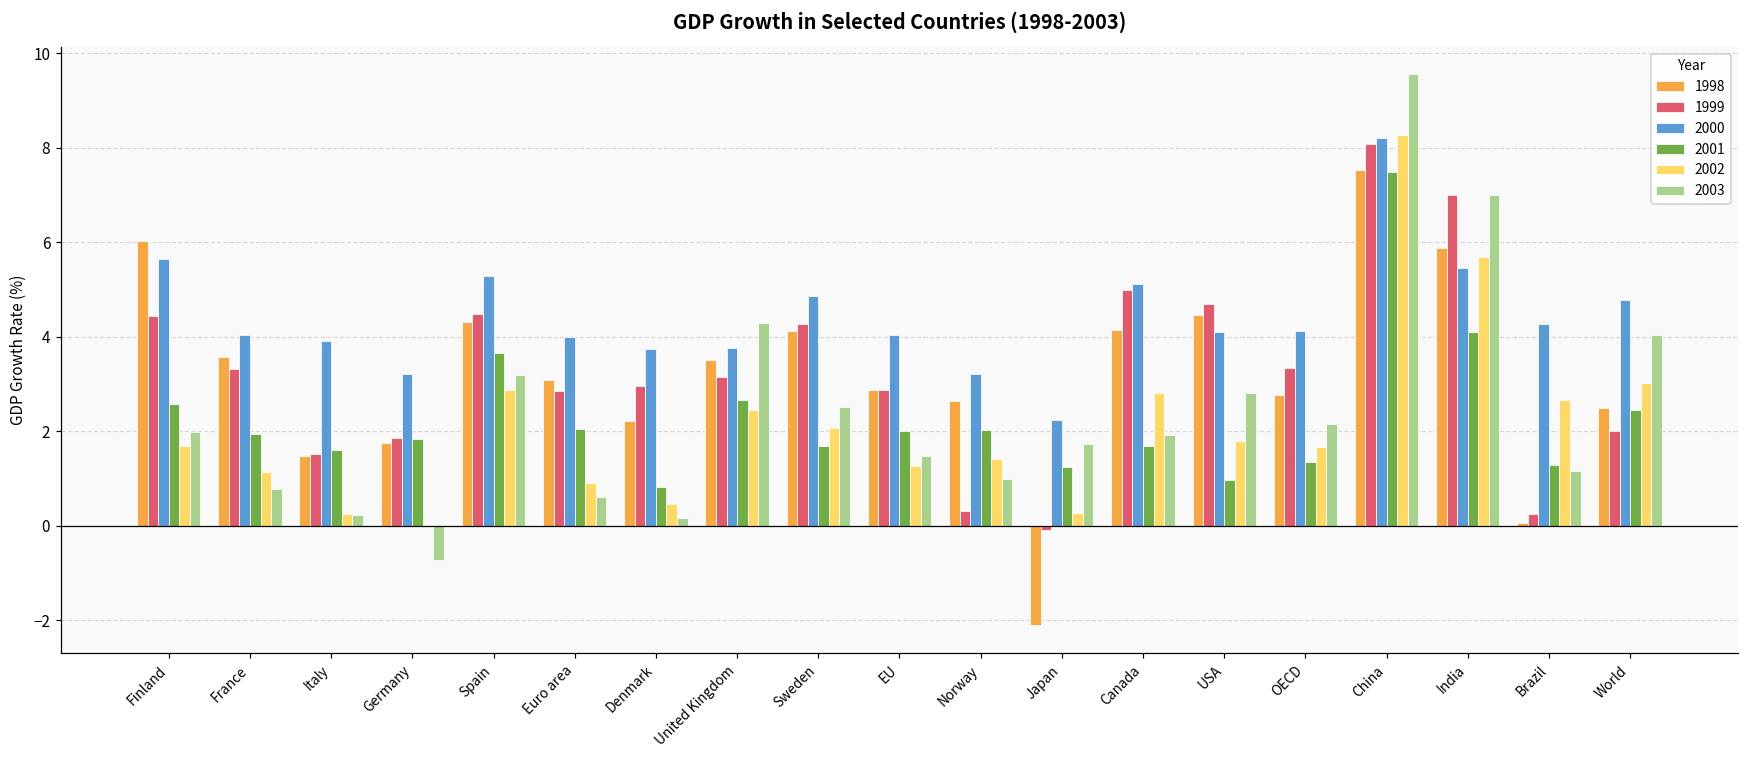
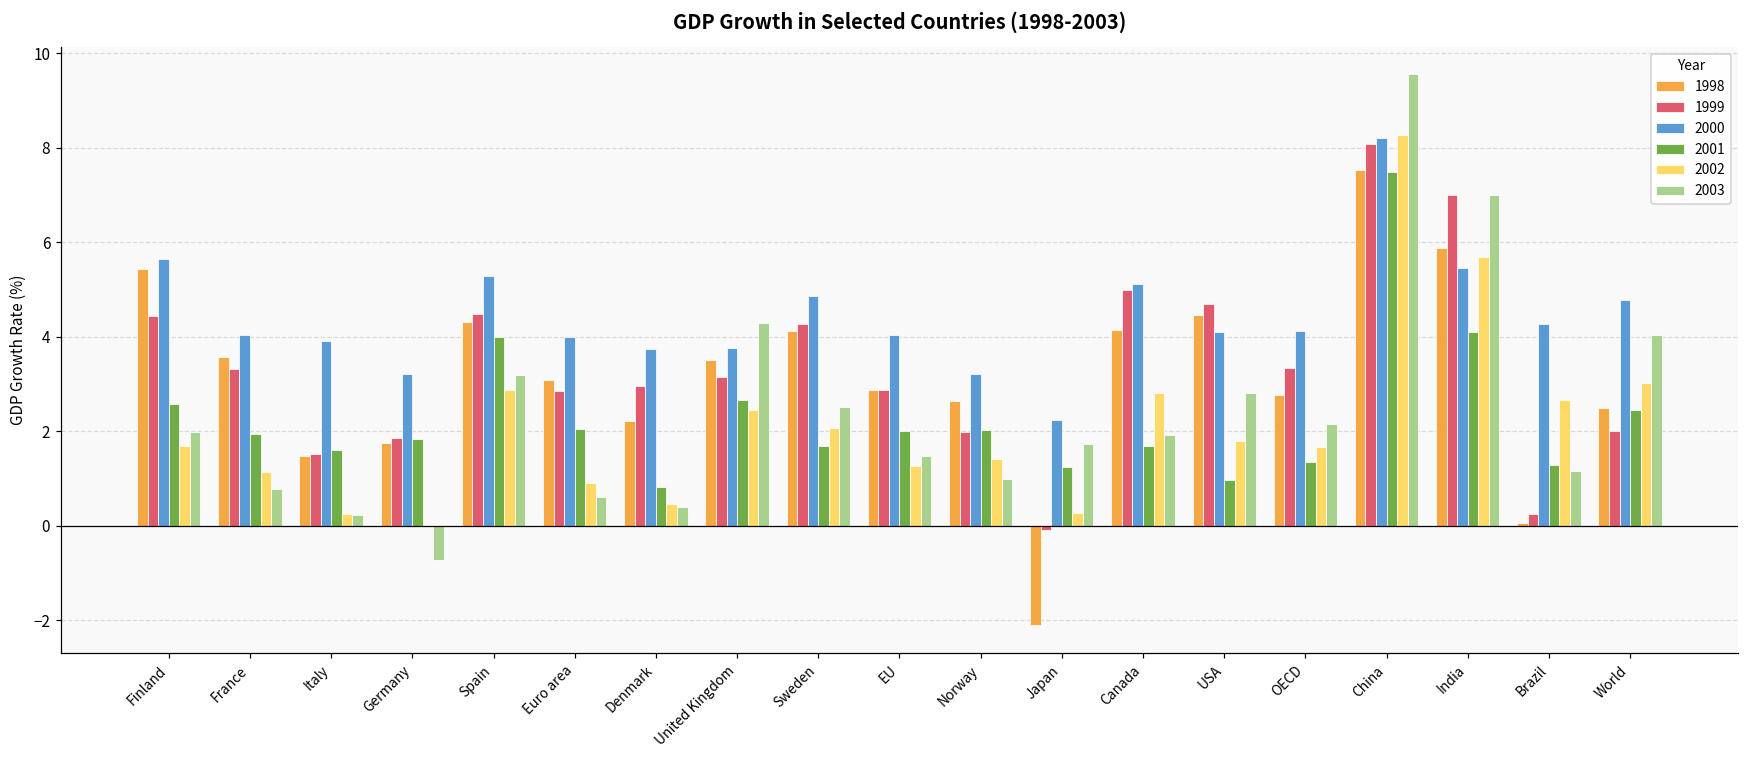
  {
    "1998": {
-     "Finland": 6.0,
+     "Finland": 5.4,
      "France": 3.6,
      "Italy": 1.5,
      "Germany": 1.7,
      "Spain": 4.3,
      "Euro area": 3.1,
      "Denmark": 2.2,
      "United Kingdom": 3.5,
      "Sweden": 4.1,
      "EU": 2.9,
      "Norway": 2.7,
      "Japan": -2.1,
      "Canada": 4.1,
      "USA": 4.4,
      "OECD": 2.8,
      "China": 7.5,
      "India": 5.9,
      "World": 2.5
    },
    "1999": {
      "Finland": 4.4,
      "France": 3.3,
      "Italy": 1.5,
      "Germany": 1.9,
      "Spain": 4.5,
      "Euro area": 2.9,
      "Denmark": 2.9,
      "United Kingdom": 3.2,
      "Sweden": 4.3,
      "EU": 2.9,
-     "Norway": 0.3,
+     "Norway": 2.0,
      "Japan": -0.1,
      "Canada": 5.0,
      "USA": 4.7,
      "OECD": 3.3,
      "China": 8.1,
      "India": 7.0,
      "Brazil": 0.3,
      "World": 2.0
    },
    "2000": {
      "Finland": 5.6,
      "France": 4.0,
      "Italy": 3.9,
      "Germany": 3.2,
      "Spain": 5.3,
      "Euro area": 4.0,
      "Denmark": 3.7,
      "United Kingdom": 3.8,
      "Sweden": 4.9,
      "EU": 4.0,
      "Norway": 3.2,
      "Japan": 2.2,
      "Canada": 5.1,
      "USA": 4.1,
      "OECD": 4.1,
      "China": 8.2,
      "India": 5.5,
      "Brazil": 4.3,
      "World": 4.8
    },
    "2001": {
      "Finland": 2.6,
      "France": 1.9,
      "Italy": 1.6,
      "Germany": 1.8,
-     "Spain": 3.7,
+     "Spain": 4.0,
      "Euro area": 2.1,
      "Denmark": 0.8,
      "United Kingdom": 2.7,
      "Sweden": 1.7,
      "EU": 2.0,
      "Norway": 2.0,
      "Japan": 1.2,
      "Canada": 1.7,
      "USA": 1.0,
      "OECD": 1.4,
      "China": 7.5,
      "India": 4.1,
      "Brazil": 1.3,
      "World": 2.5
    },
    "2002": {
      "Finland": 1.7,
      "France": 1.1,
      "Italy": 0.3,
      "Spain": 2.9,
      "Euro area": 0.9,
      "Denmark": 0.5,
      "United Kingdom": 2.5,
      "Sweden": 2.1,
      "EU": 1.3,
      "Norway": 1.4,
      "Japan": 0.3,
      "Canada": 2.8,
      "USA": 1.8,
      "OECD": 1.7,
      "China": 8.3,
      "India": 5.7,
      "Brazil": 2.7,
      "World": 3.0
    },
    "2003": {
      "Finland": 2.0,
      "France": 0.8,
      "Italy": 0.2,
      "Germany": -0.7,
      "Spain": 3.2,
      "Euro area": 0.6,
-     "Denmark": 0.2,
+     "Denmark": 0.4,
      "United Kingdom": 4.3,
      "Sweden": 2.5,
      "EU": 1.5,
      "Norway": 1.0,
      "Japan": 1.7,
      "Canada": 1.9,
      "USA": 2.8,
      "OECD": 2.1,
      "China": 9.5,
      "India": 7.0,
      "Brazil": 1.2,
      "World": 4.0
    }
  }
